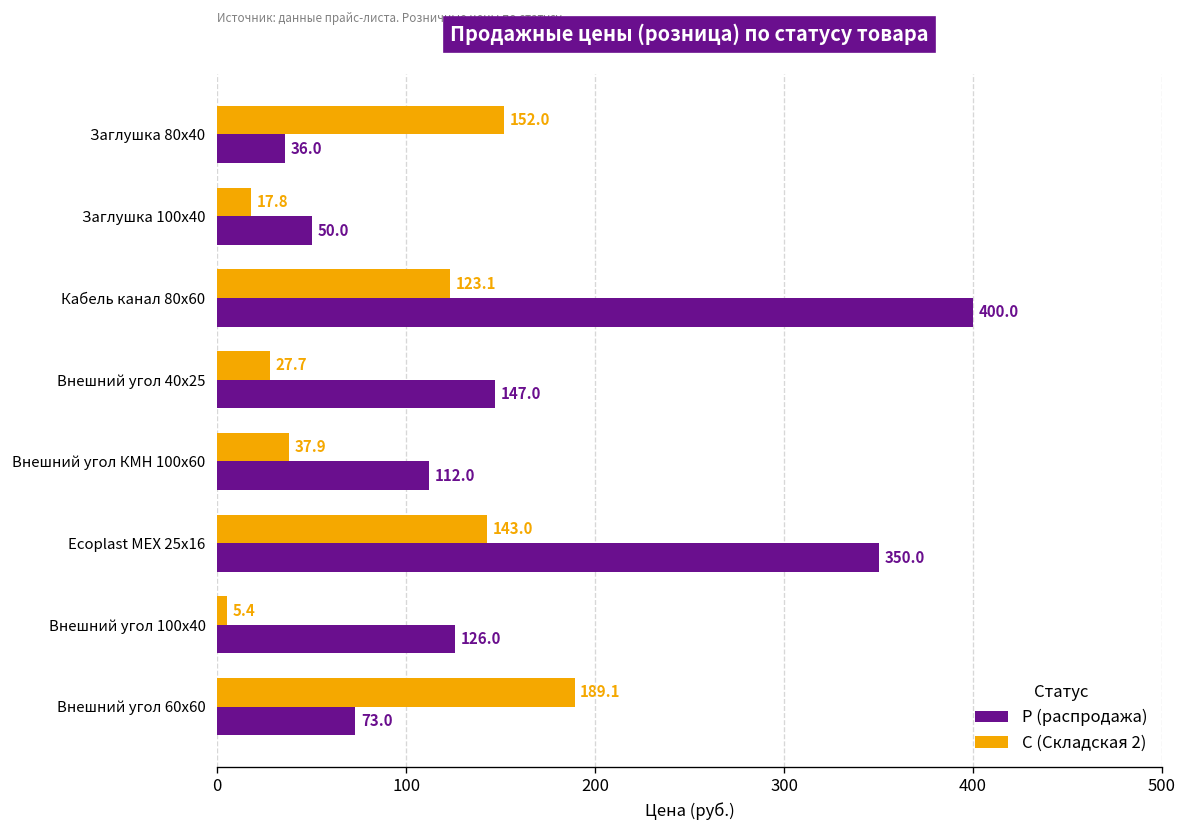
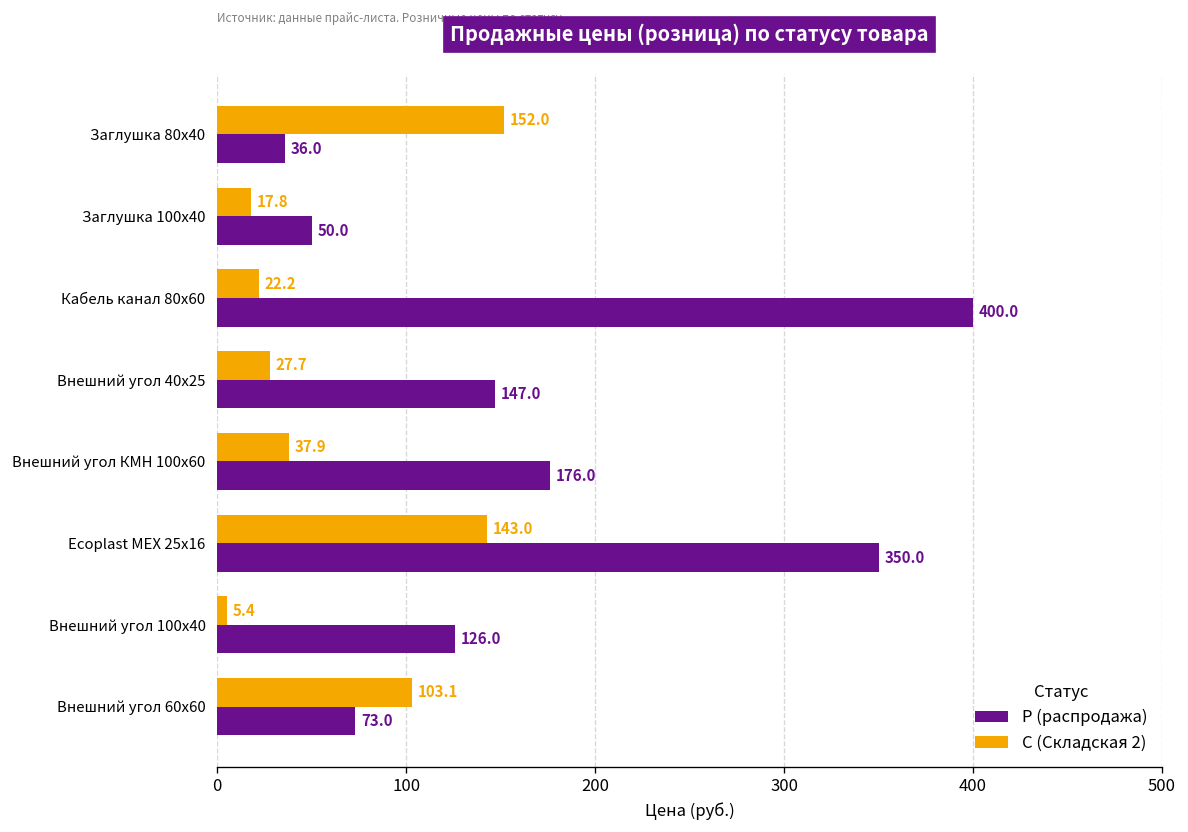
  {
    "Р (распродажа)": {
      "Заглушка 80х40": 36.0,
      "Заглушка 100х40": 50.0,
      "Кабель канал 80х60": 400.0,
      "Внешний угол 40х25": 147.0,
-     "Внешний угол КМН 100х60": 112.0,
+     "Внешний угол КМН 100х60": 176.0,
      "Ecoplast МЕХ 25х16": 350.0,
      "Внешний угол 100х40": 126.0,
      "Внешний угол 60х60": 73.0
    },
    "С (Складская 2)": {
      "Заглушка 80х40": 152.0,
      "Заглушка 100х40": 17.8,
-     "Кабель канал 80х60": 123.1,
+     "Кабель канал 80х60": 22.2,
      "Внешний угол 40х25": 27.7,
      "Внешний угол КМН 100х60": 37.9,
      "Ecoplast МЕХ 25х16": 143.0,
      "Внешний угол 100х40": 5.4,
-     "Внешний угол 60х60": 189.1
+     "Внешний угол 60х60": 103.1
    }
  }
